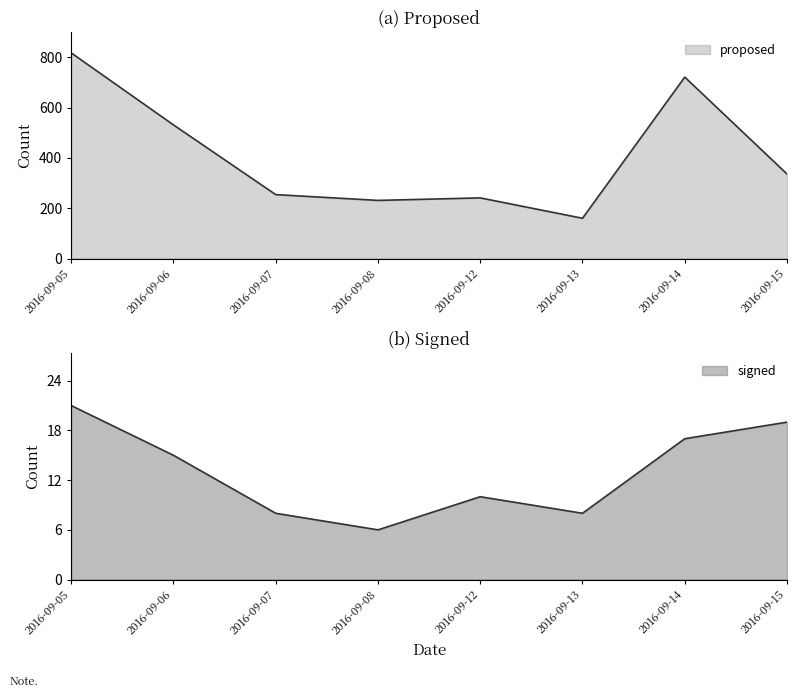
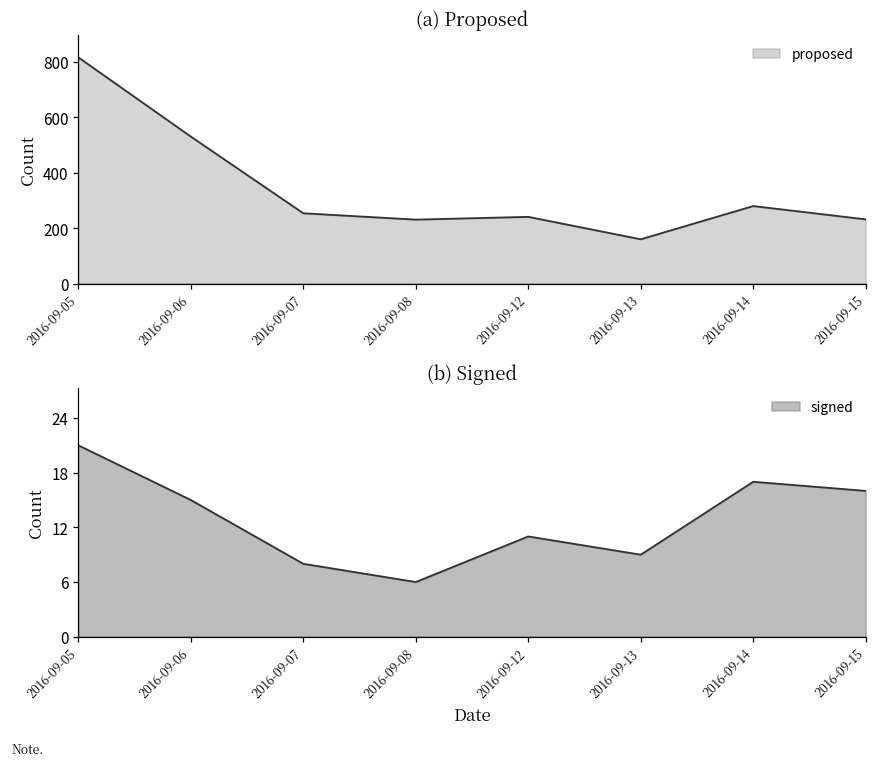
  {
    "(a) Proposed": {
      "2016-09-05": 820,
      "2016-09-06": 530,
      "2016-09-07": 250,
      "2016-09-08": 230,
      "2016-09-12": 240,
      "2016-09-13": 160,
-     "2016-09-14": 720,
-     "2016-09-15": 340
+     "2016-09-14": 280,
+     "2016-09-15": 230
    },
    "(b) Signed": {
      "2016-09-05": 21,
      "2016-09-06": 15,
      "2016-09-07": 8,
      "2016-09-08": 6,
-     "2016-09-12": 10,
-     "2016-09-13": 8,
+     "2016-09-12": 11,
+     "2016-09-13": 9,
      "2016-09-14": 17,
-     "2016-09-15": 19
+     "2016-09-15": 16
    }
  }
